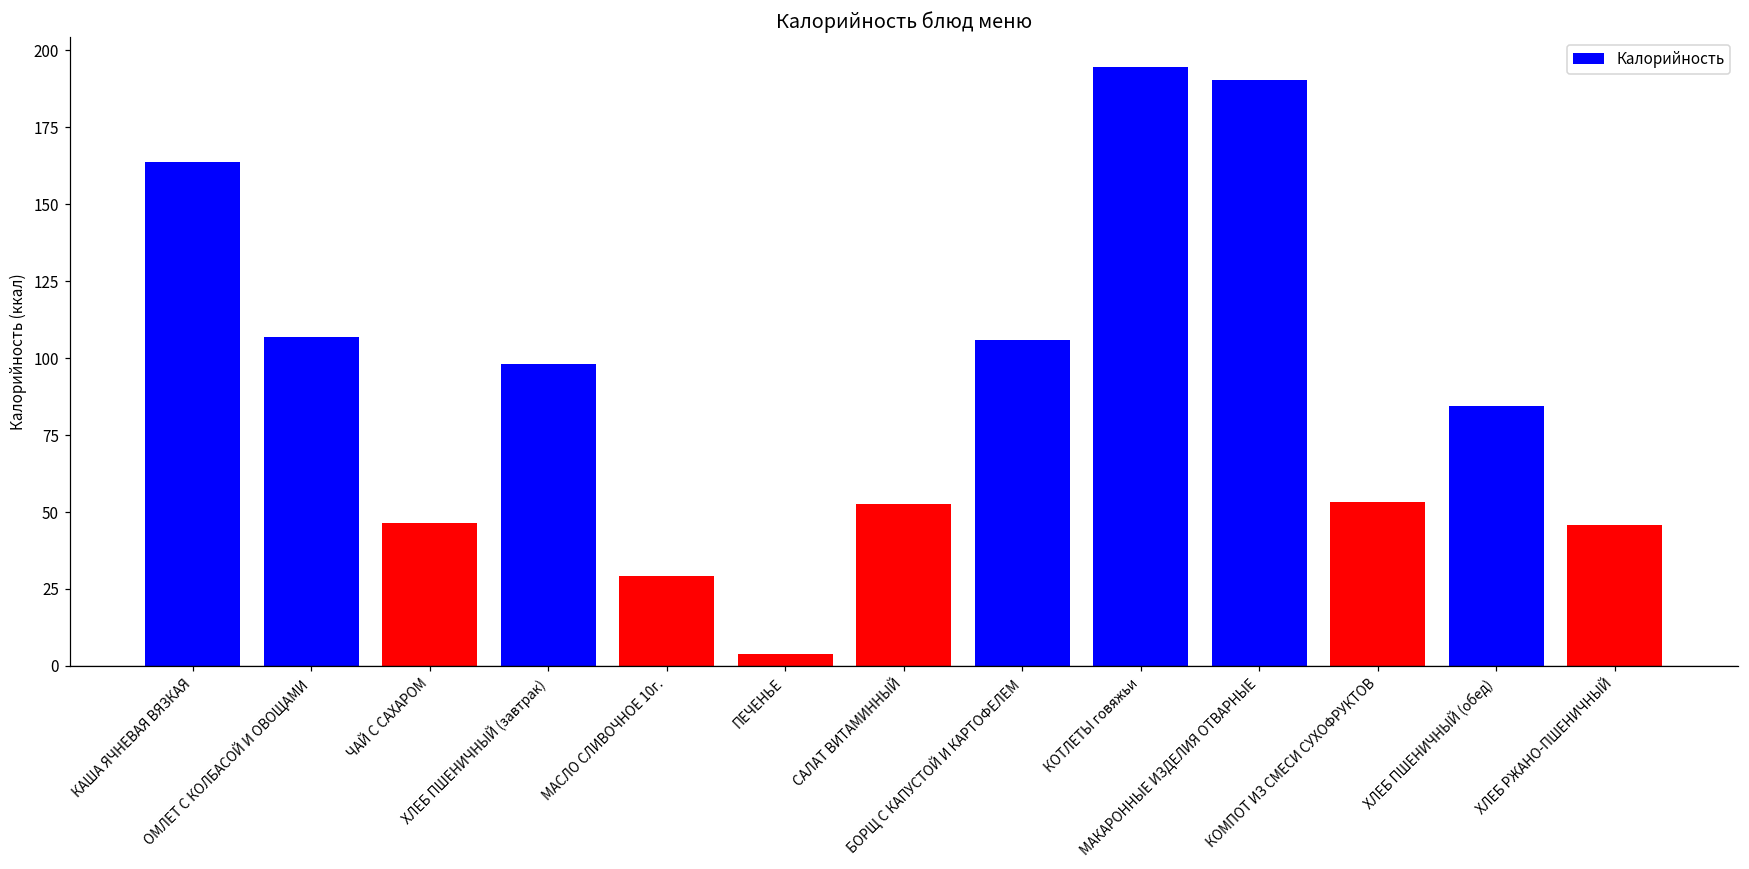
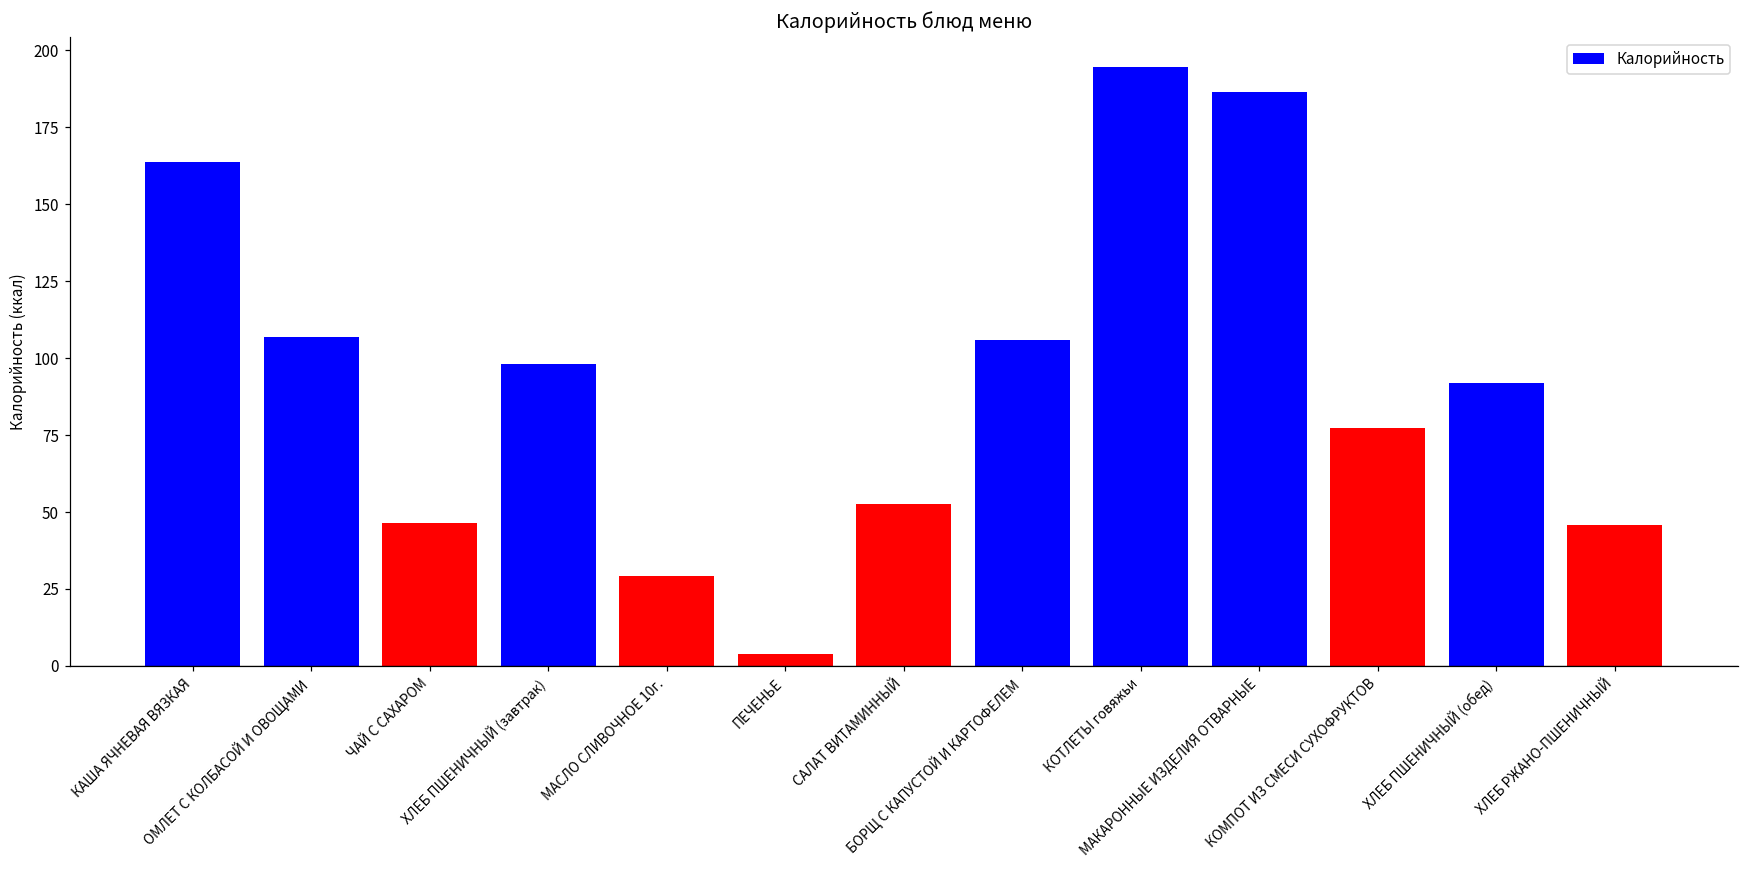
  {
    "КАША ЯЧНЕВАЯ ВЯЗКАЯ": 164,
    "ОМЛЕТ С КОЛБАСОЙ И ОВОЩАМИ": 107,
    "ЧАЙ С САХАРОМ": 46,
    "ХЛЕБ ПШЕНИЧНЫЙ (завтрак)": 98,
    "МАСЛО СЛИВОЧНОЕ 10г.": 29,
    "ПЕЧЕНЬЕ": 4,
    "САЛАТ ВИТАМИННЫЙ": 52,
    "БОРЩ С КАПУСТОЙ И КАРТОФЕЛЕМ": 106,
    "КОТЛЕТЫ говяжьи": 195,
-   "МАКАРОННЫЕ ИЗДЕЛИЯ ОТВАРНЫЕ": 190,
-   "КОМПОТ ИЗ СМЕСИ СУХОФРУКТОВ": 53,
-   "ХЛЕБ ПШЕНИЧНЫЙ (обед)": 85,
+   "МАКАРОННЫЕ ИЗДЕЛИЯ ОТВАРНЫЕ": 186,
+   "КОМПОТ ИЗ СМЕСИ СУХОФРУКТОВ": 77,
+   "ХЛЕБ ПШЕНИЧНЫЙ (обед)": 92,
    "ХЛЕБ РЖАНО-ПШЕНИЧНЫЙ": 46
  }
